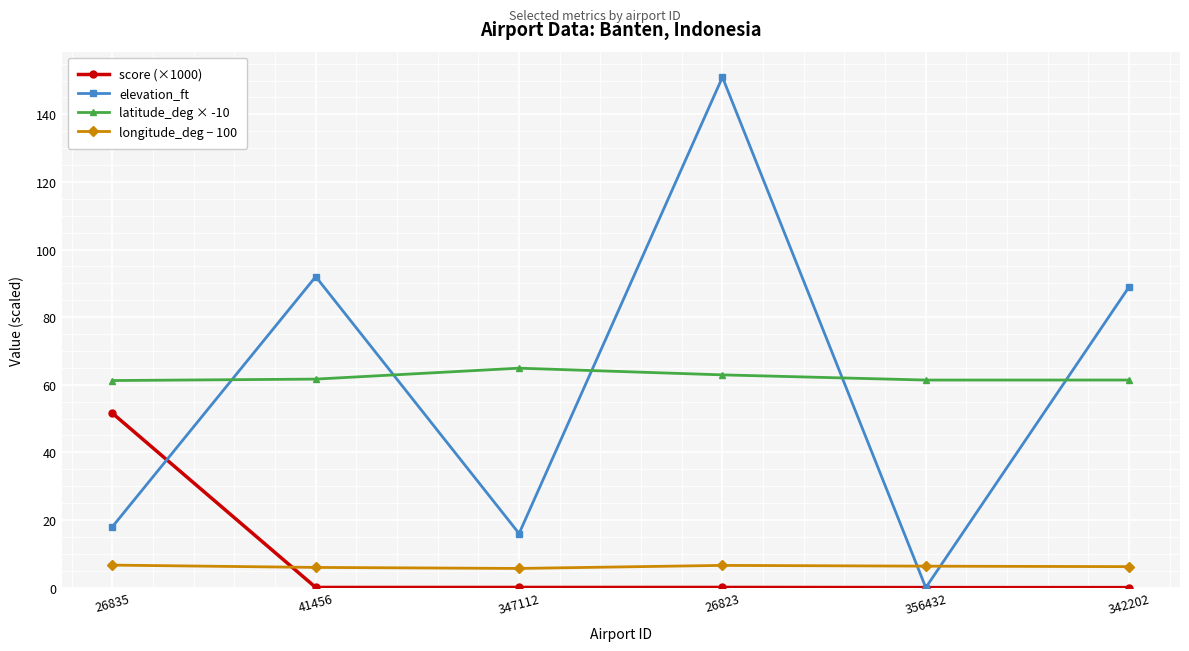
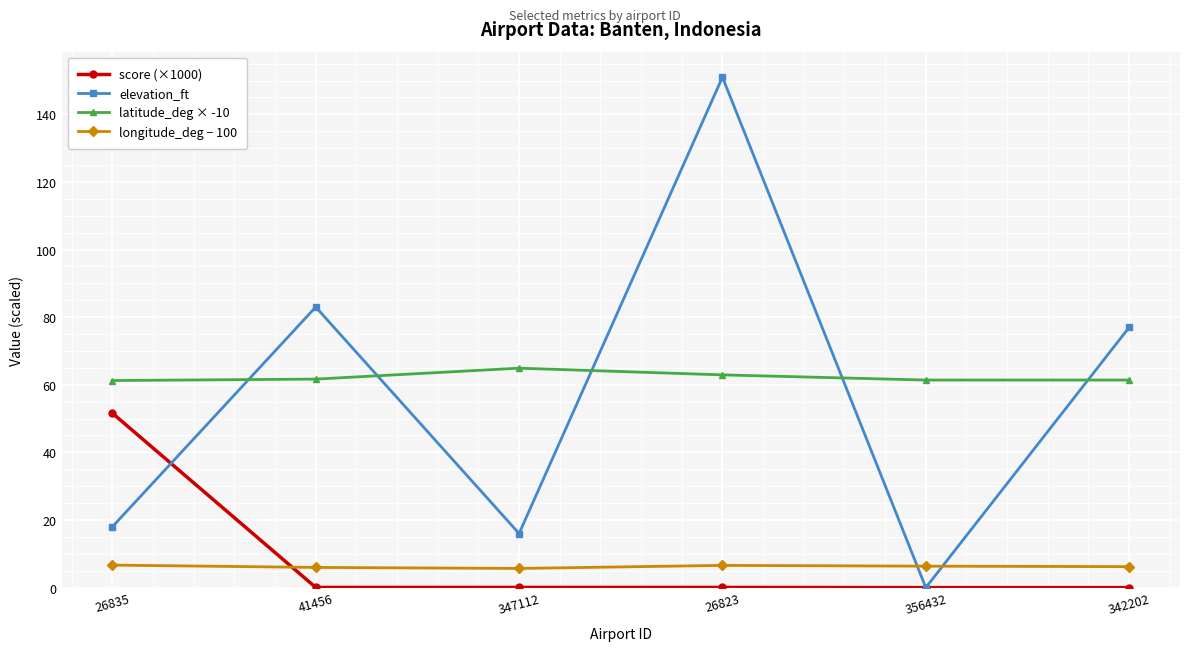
  {
    "score (×1000)": {
      "26835": 52,
      "41456": 0,
      "347112": 0,
      "26823": 0,
      "342202": 0
    },
    "elevation_ft": {
      "26835": 18,
-     "41456": 92,
+     "41456": 83,
      "347112": 16,
      "26823": 151,
-     "342202": 89
+     "342202": 77
    },
    "latitude_deg × -10": {
      "26835": 61,
      "41456": 62,
      "347112": 65,
      "26823": 63,
      "356432": 61,
      "342202": 61
    },
    "longitude_deg − 100": {
      "26835": 7,
      "41456": 6,
      "347112": 6,
      "26823": 7,
      "356432": 6,
      "342202": 6
    }
  }
